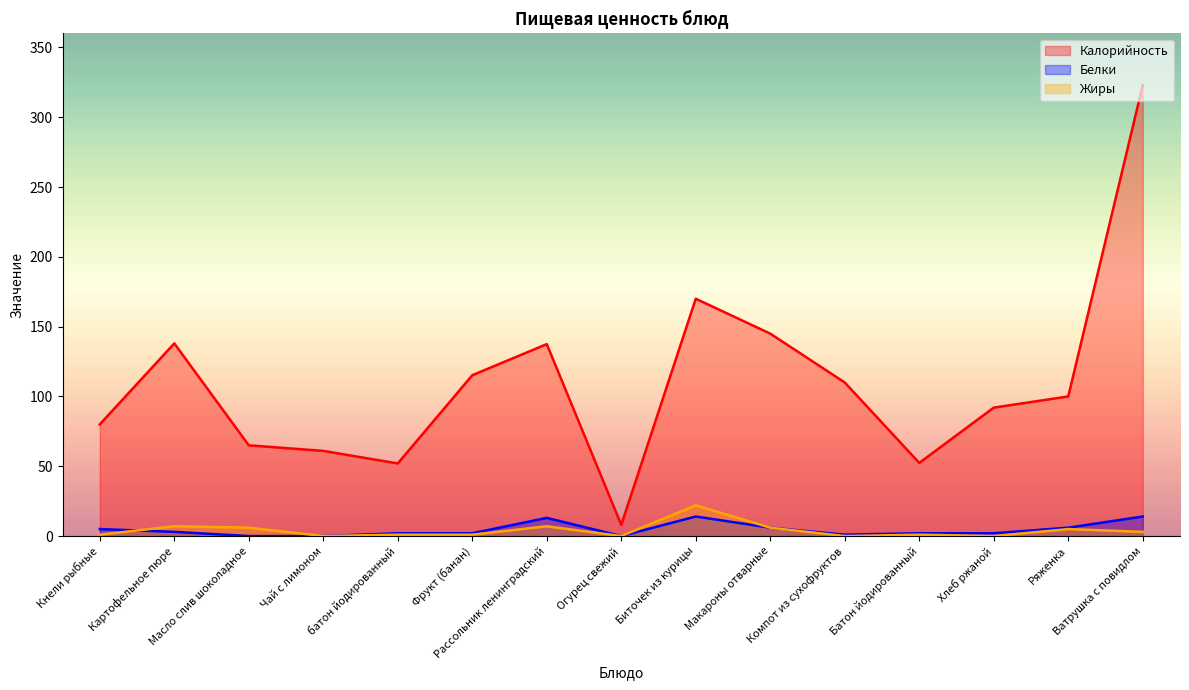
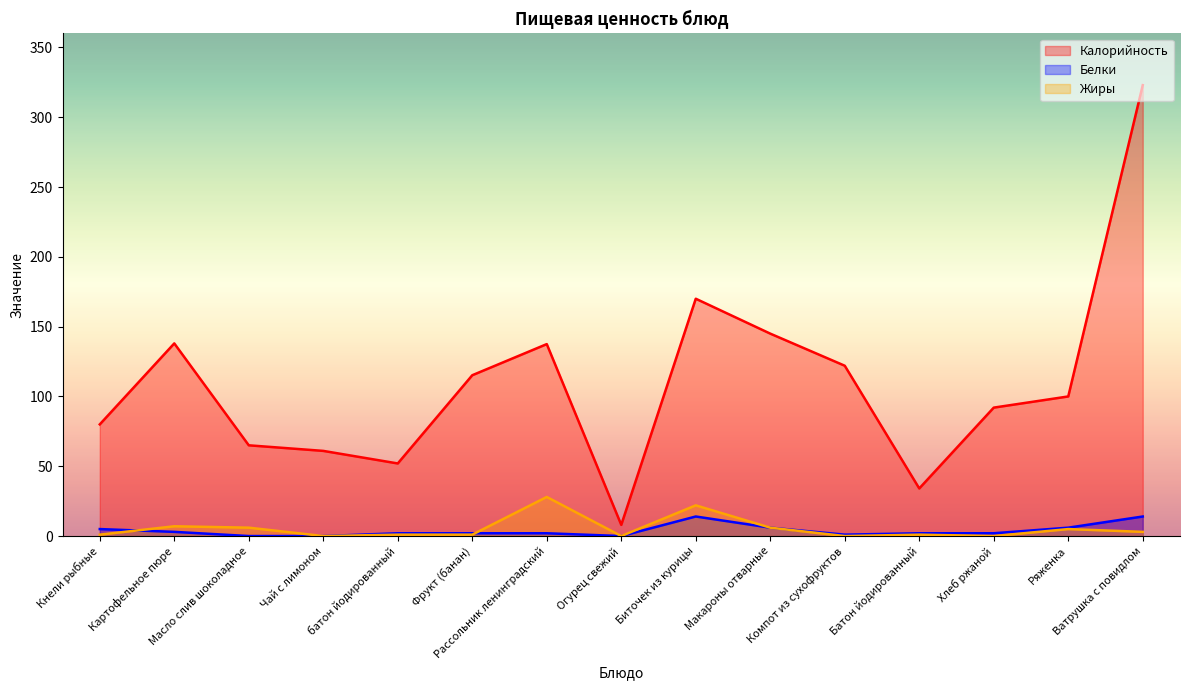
  {
    "Калорийность": {
      "Кнели рыбные": 80,
      "Картофельное пюре": 138,
      "Масло слив шоколадное": 65,
      "Чай с лимоном": 61,
      "батон йодированный": 52,
      "Фрукт (банан)": 115,
      "Рассольник ленинградский": 138,
      "Огурец свежий": 8,
      "Биточек из курицы": 170,
      "Макароны отварные": 145,
-     "Компот из сухофруктов": 110,
-     "Батон йодированный": 52,
+     "Компот из сухофруктов": 122,
+     "Батон йодированный": 34,
      "Хлеб ржаной": 92,
      "Ряженка": 100
    },
    "Белки": {
      "Кнели рыбные": 5,
      "Картофельное пюре": 3,
      "Масло слив шоколадное": 0,
-     "Рассольник ленинградский": 13,
+     "Рассольник ленинградский": 2,
      "Биточек из курицы": 14,
      "Хлеб ржаной": 2,
      "Ватрушка с повидлом": 14
    },
    "Жиры": {
      "Кнели рыбные": 1,
      "Картофельное пюре": 7,
      "Масло слив шоколадное": 6,
-     "Рассольник ленинградский": 7,
+     "Рассольник ленинградский": 28,
      "Биточек из курицы": 22,
      "Хлеб ржаной": 0,
      "Ватрушка с повидлом": 3
    }
  }
